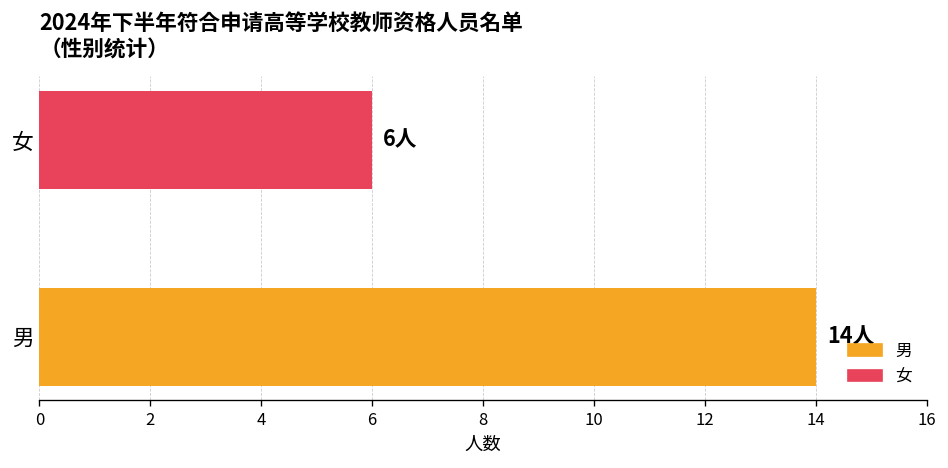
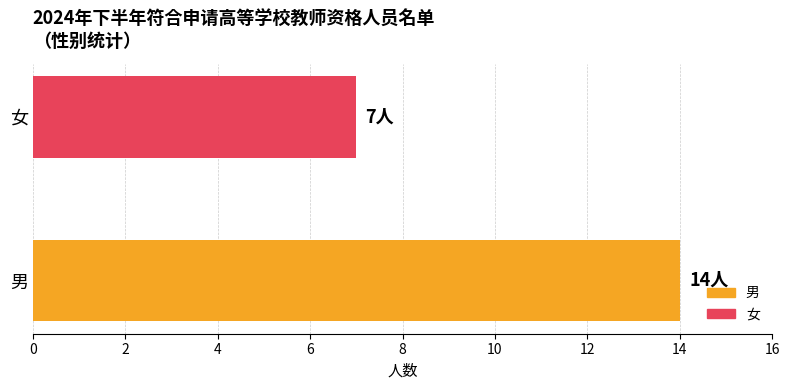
  {
-   "女": "6人",
+   "女": "7人",
    "男": "14人"
  }
